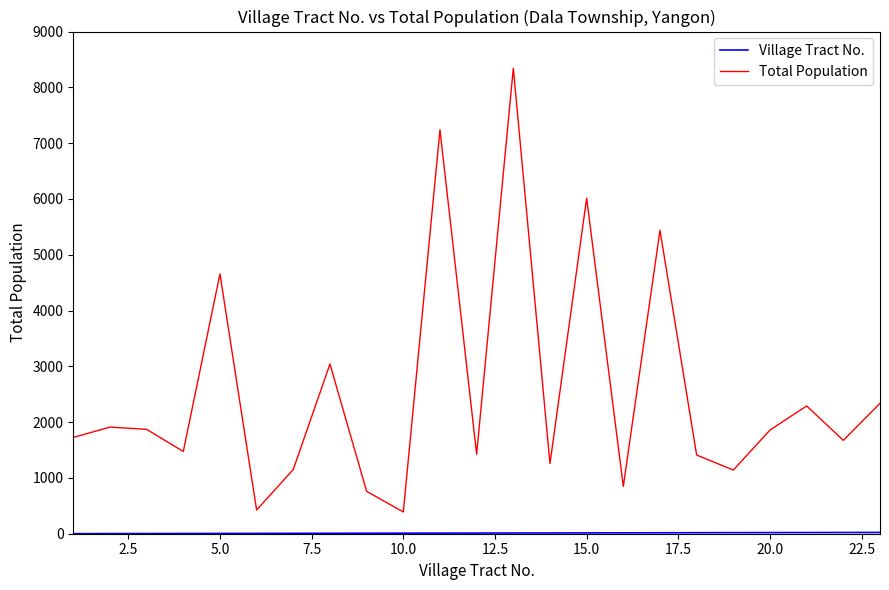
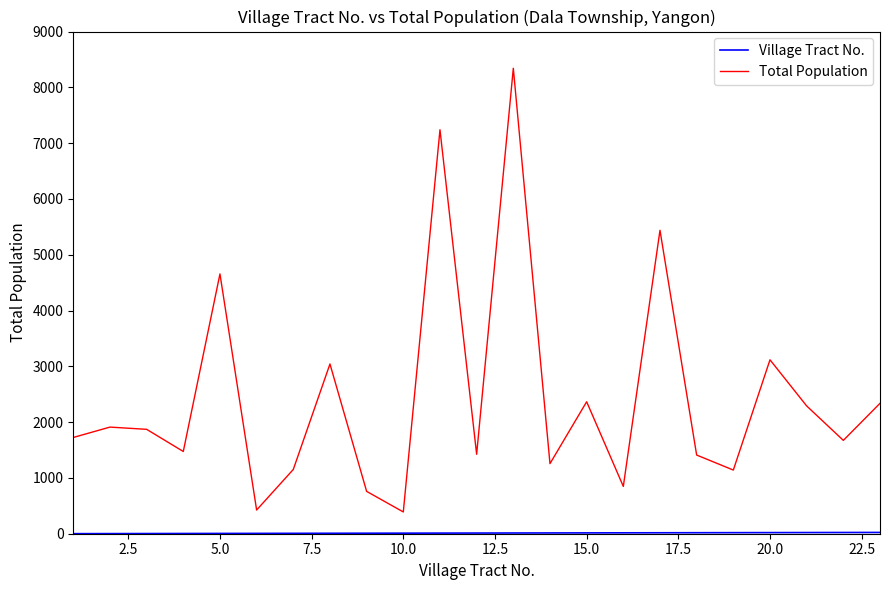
  {
    "Village Tract No.": {
      "5.0": 0,
      "10.0": 0,
      "15.0": 0,
      "20.0": 0
    },
    "Total Population": {
      "5.0": 4700,
      "10.0": 400,
-     "15.0": 6000,
-     "20.0": 1900
+     "15.0": 2400,
+     "20.0": 3100
    }
  }
